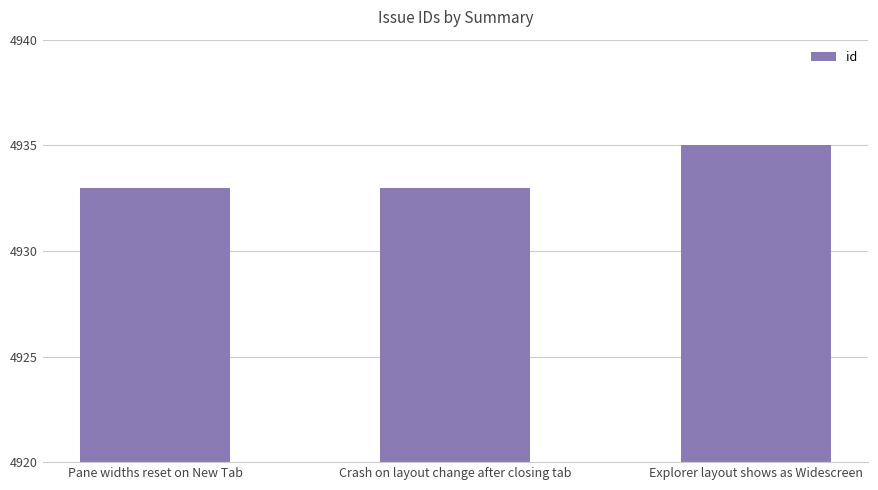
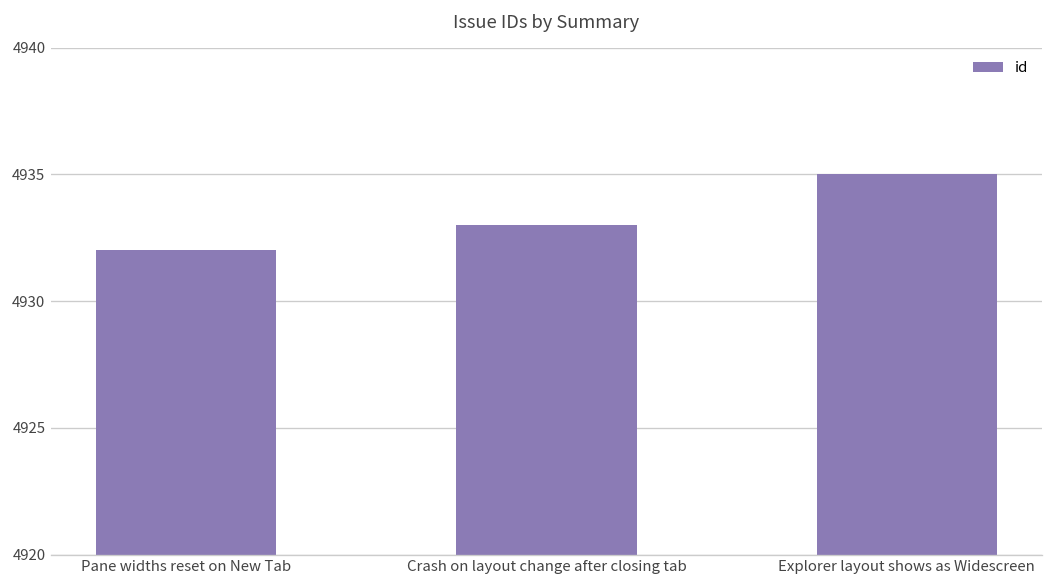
  {
-   "Pane widths reset on New Tab": 4933,
+   "Pane widths reset on New Tab": 4932,
    "Crash on layout change after closing tab": 4933,
    "Explorer layout shows as Widescreen": 4935
  }
